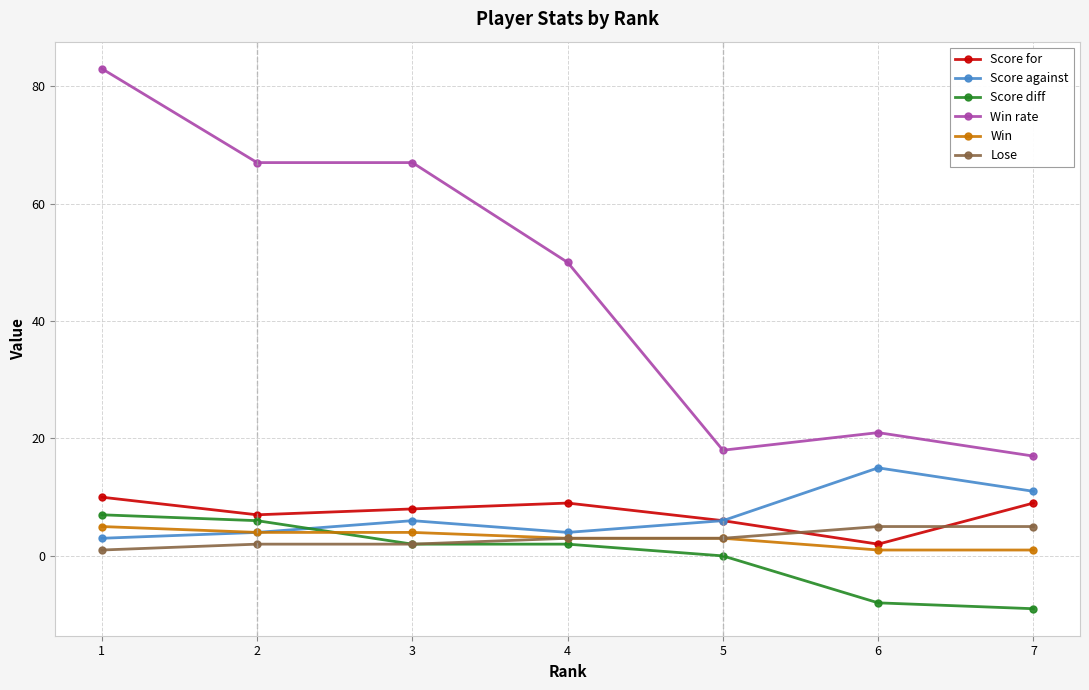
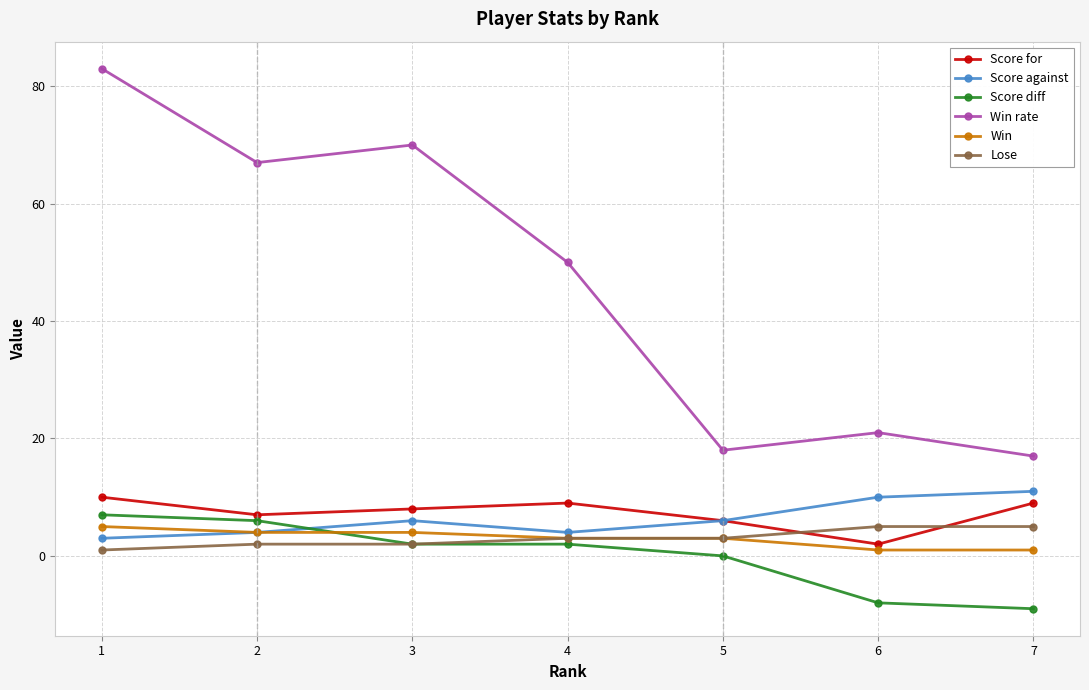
  {
    "Score for": {
      "1": 10,
      "2": 7,
      "3": 8,
      "4": 9,
      "6": 2,
      "7": 9
    },
    "Score against": {
      "1": 3,
      "3": 6,
      "4": 4,
-     "6": 15,
+     "6": 10,
      "7": 11
    },
    "Score diff": {
      "1": 7,
      "2": 6,
      "4": 2,
      "5": 0,
      "6": -8,
      "7": -9
    },
    "Win rate": {
      "1": 83,
      "2": 67,
-     "3": 67,
+     "3": 70,
      "4": 50,
      "5": 18,
      "6": 21,
      "7": 17
    },
    "Win": {
      "1": 5,
      "3": 4,
      "6": 1,
      "7": 1
    },
    "Lose": {
      "1": 1,
      "2": 2,
      "6": 5,
      "7": 5
    }
  }
